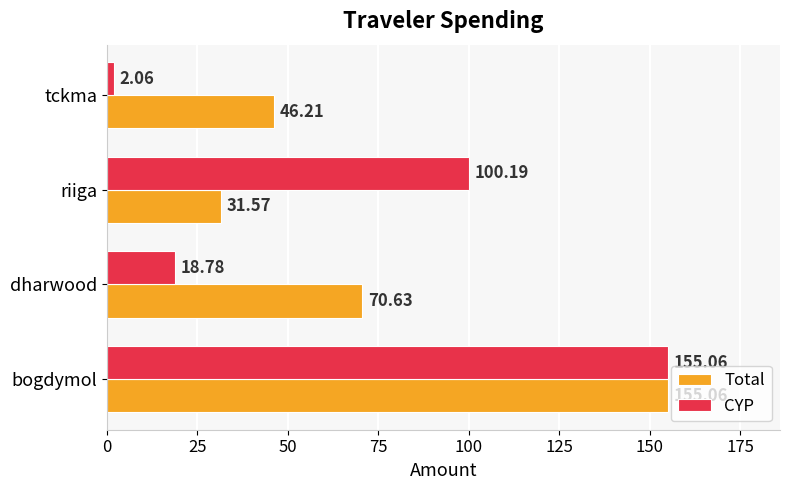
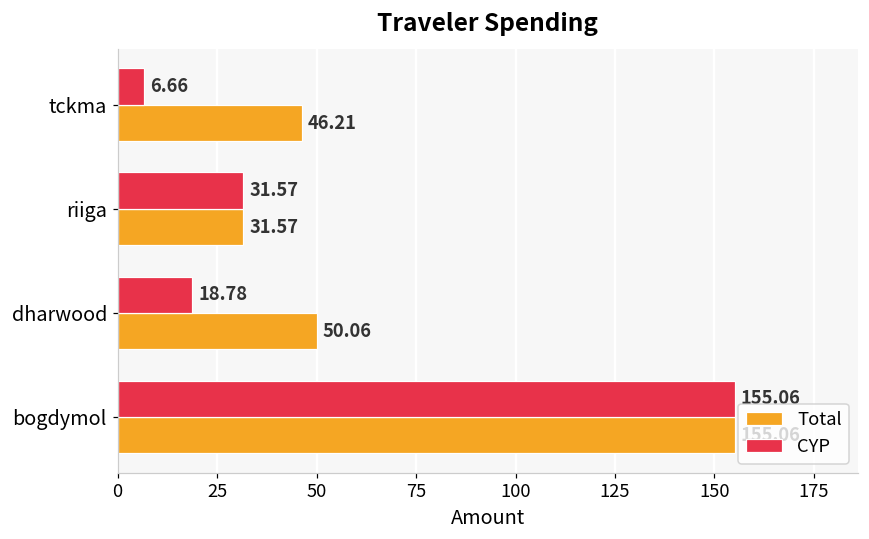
  {
    "Total": {
      "tckma": 46.21,
      "riiga": 31.57,
-     "dharwood": 70.63
+     "dharwood": 50.06
    },
    "CYP": {
-     "tckma": 2.06,
-     "riiga": 100.19,
+     "tckma": 6.66,
+     "riiga": 31.57,
      "dharwood": 18.78
    }
  }
